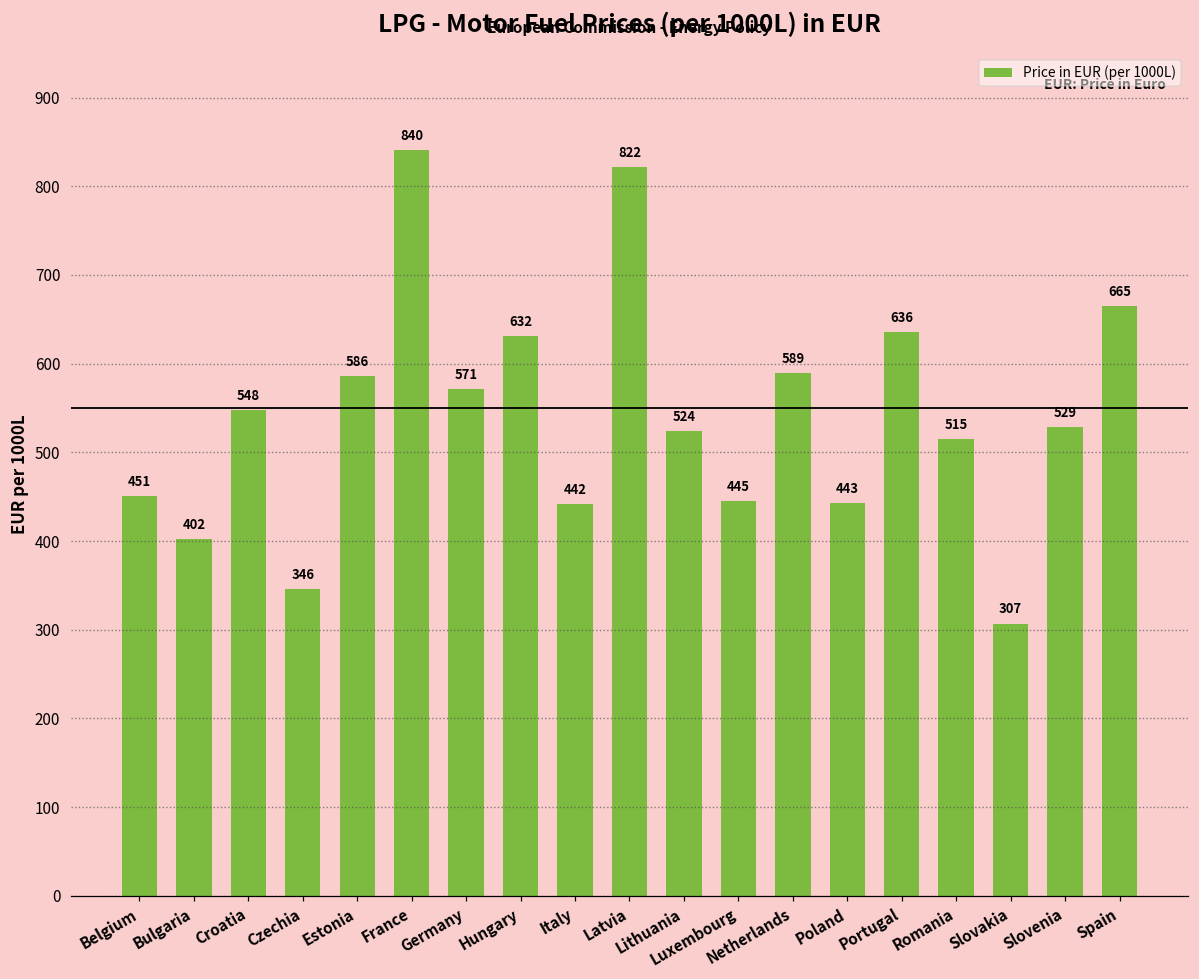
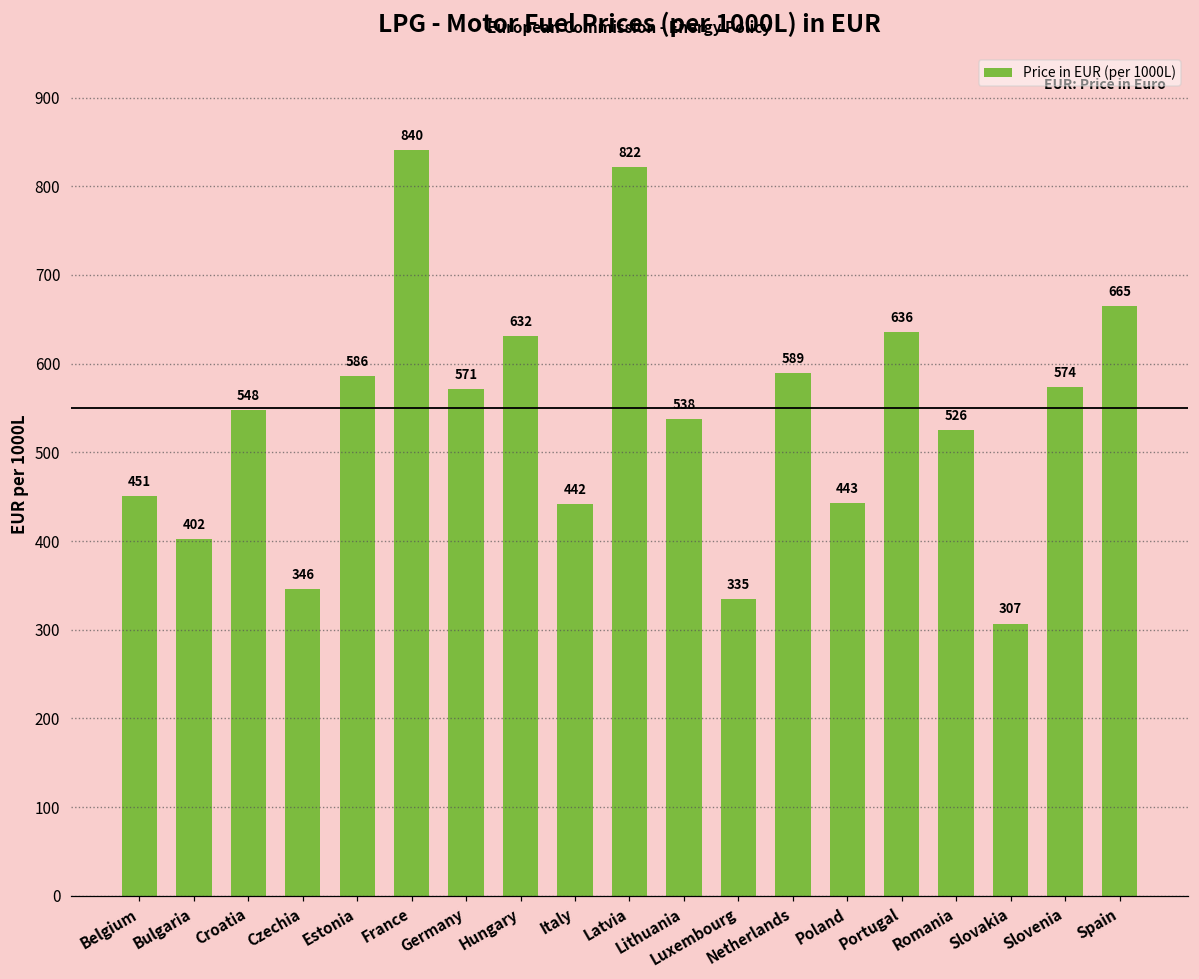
  {
    "Belgium": 451,
    "Bulgaria": 402,
    "Croatia": 548,
    "Czechia": 346,
    "Estonia": 586,
    "France": 840,
    "Germany": 571,
    "Hungary": 632,
    "Italy": 442,
    "Latvia": 822,
-   "Lithuania": 524,
-   "Luxembourg": 445,
+   "Lithuania": 538,
+   "Luxembourg": 335,
    "Netherlands": 589,
    "Poland": 443,
    "Portugal": 636,
-   "Romania": 515,
+   "Romania": 526,
    "Slovakia": 307,
-   "Slovenia": 529,
+   "Slovenia": 574,
    "Spain": 665
  }
